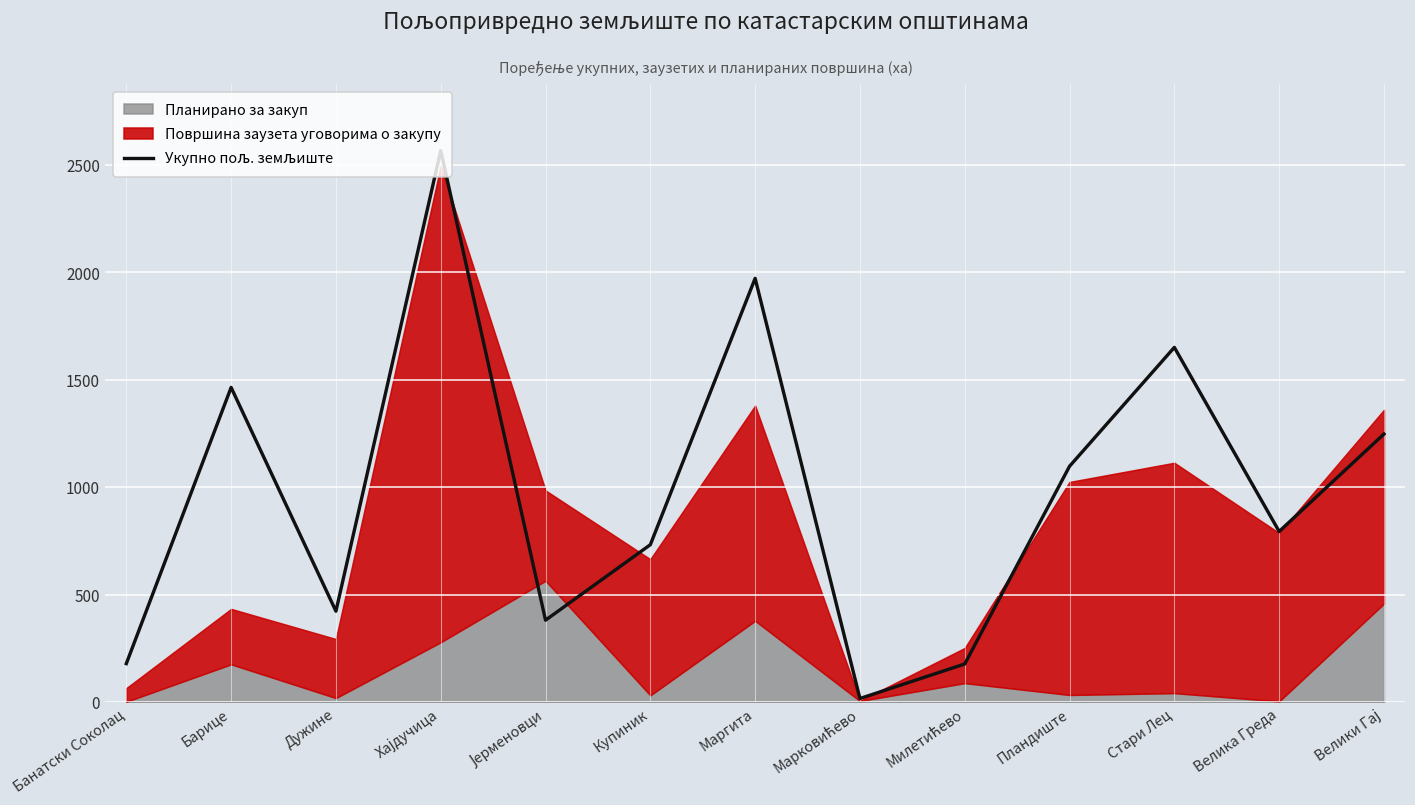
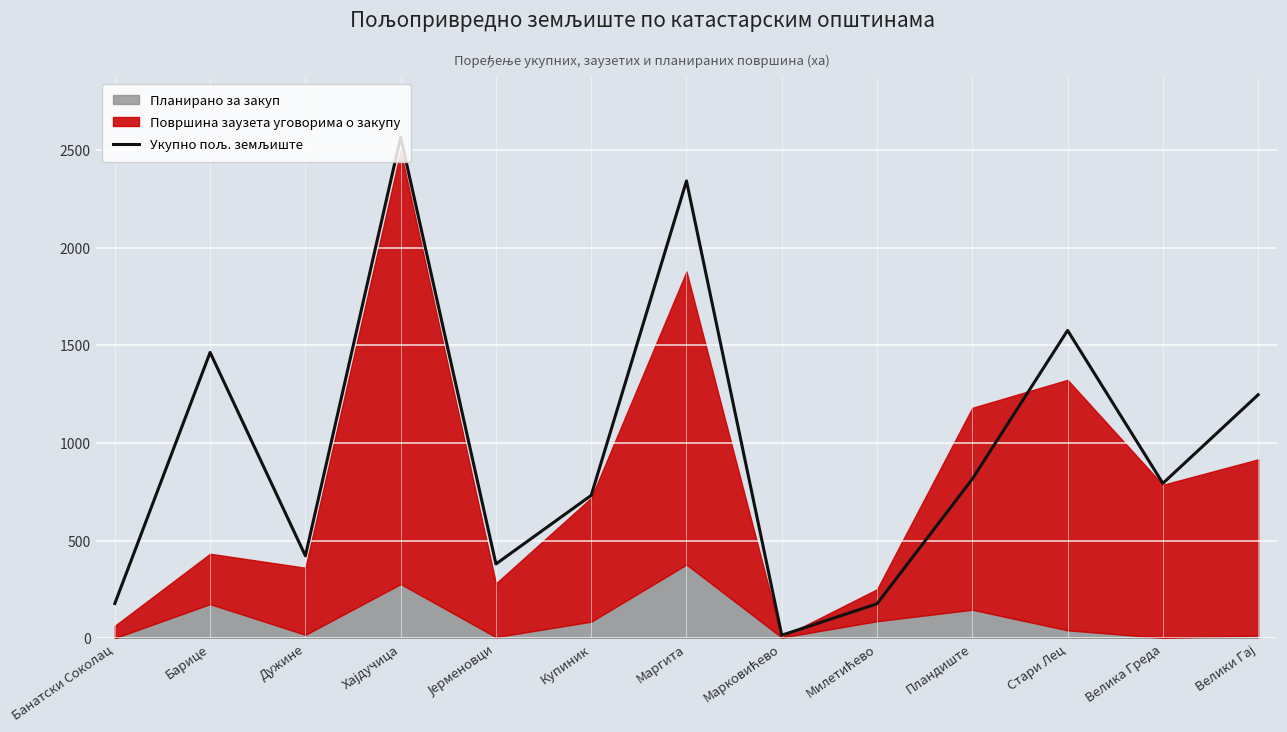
  {
    "Укупно пољ. земљиште": {
      "Банатски Соколац": 180,
      "Барице": 1460,
      "Дужине": 420,
      "Јерменовци": 380,
-     "Маргита": 1970,
+     "Маргита": 2340,
      "Милетићево": 180,
-     "Пландиште": 1100,
-     "Стари Лец": 1650,
+     "Пландиште": 820,
+     "Стари Лец": 1580,
      "Велики Гај": 1250
    },
    "Планирано за закуп": {
      "Барице": 180,
      "Дужине": 20,
      "Хајдучица": 280,
-     "Јерменовци": 560,
-     "Купиник": 30,
+     "Јерменовци": 10,
+     "Купиник": 90,
      "Маргита": 380,
      "Милетићево": 90,
-     "Пландиште": 30,
+     "Пландиште": 150,
      "Стари Лец": 40,
-     "Велики Гај": 460
+     "Велики Гај": 10
    },
    "Површина заузета уговорима о закупу": {
      "Банатски Соколац": 60,
      "Барице": 260,
-     "Дужине": 270,
-     "Јерменовци": 420,
-     "Маргита": 1000,
+     "Дужине": 340,
+     "Јерменовци": 270,
+     "Маргита": 1500,
      "Милетићево": 160,
-     "Пландиште": 990,
-     "Стари Лец": 1070,
+     "Пландиште": 1030,
+     "Стари Лец": 1280,
      "Велики Гај": 900
    }
  }
